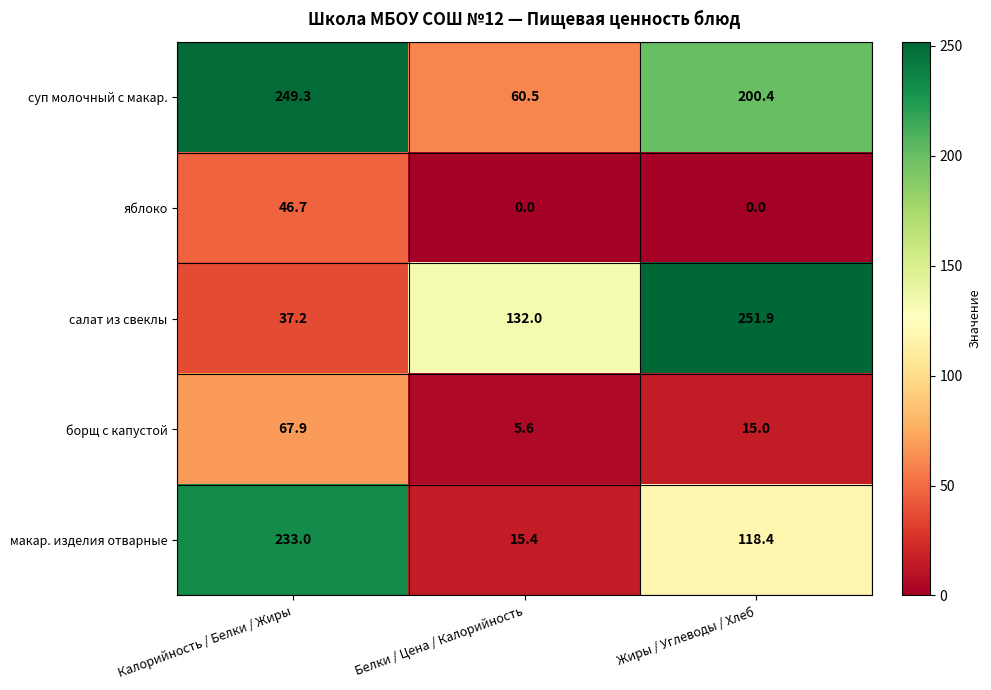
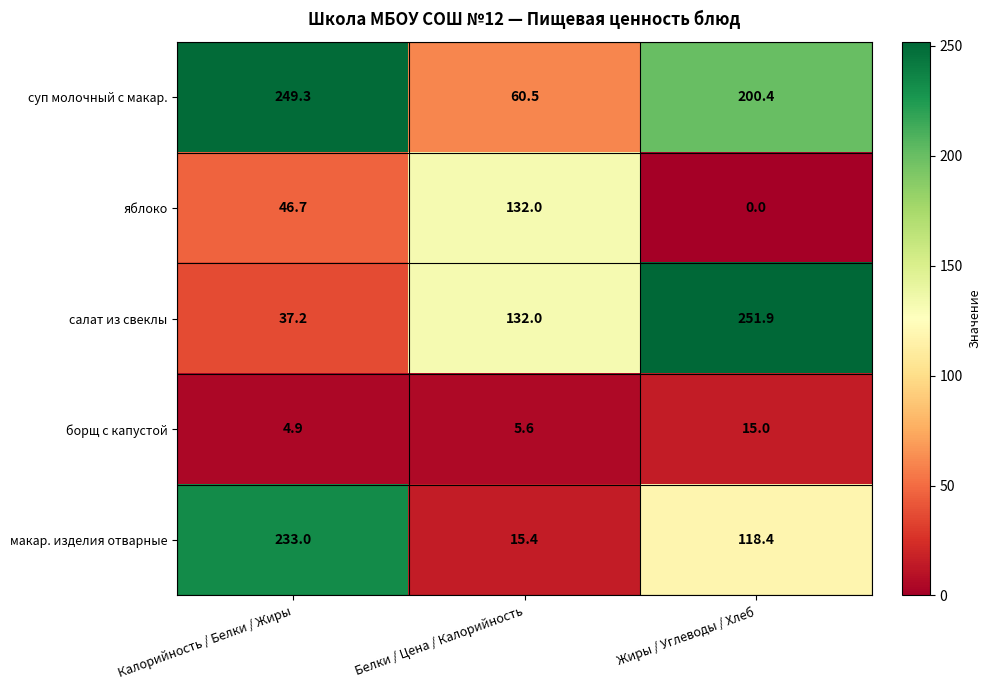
  {
    "суп молочный с макар.": {
      "Калорийность / Белки / Жиры": 249.3,
      "Белки / Цена / Калорийность": 60.5,
      "Жиры / Углеводы / Хлеб": 200.4
    },
    "яблоко": {
      "Калорийность / Белки / Жиры": 46.7,
-     "Белки / Цена / Калорийность": 0.0,
+     "Белки / Цена / Калорийность": 132.0,
      "Жиры / Углеводы / Хлеб": 0.0
    },
    "салат из свеклы": {
      "Калорийность / Белки / Жиры": 37.2,
      "Белки / Цена / Калорийность": 132.0,
      "Жиры / Углеводы / Хлеб": 251.9
    },
    "борщ с капустой": {
-     "Калорийность / Белки / Жиры": 67.9,
+     "Калорийность / Белки / Жиры": 4.9,
      "Белки / Цена / Калорийность": 5.6,
      "Жиры / Углеводы / Хлеб": 15.0
    },
    "макар. изделия отварные": {
      "Калорийность / Белки / Жиры": 233.0,
      "Белки / Цена / Калорийность": 15.4,
      "Жиры / Углеводы / Хлеб": 118.4
    }
  }
